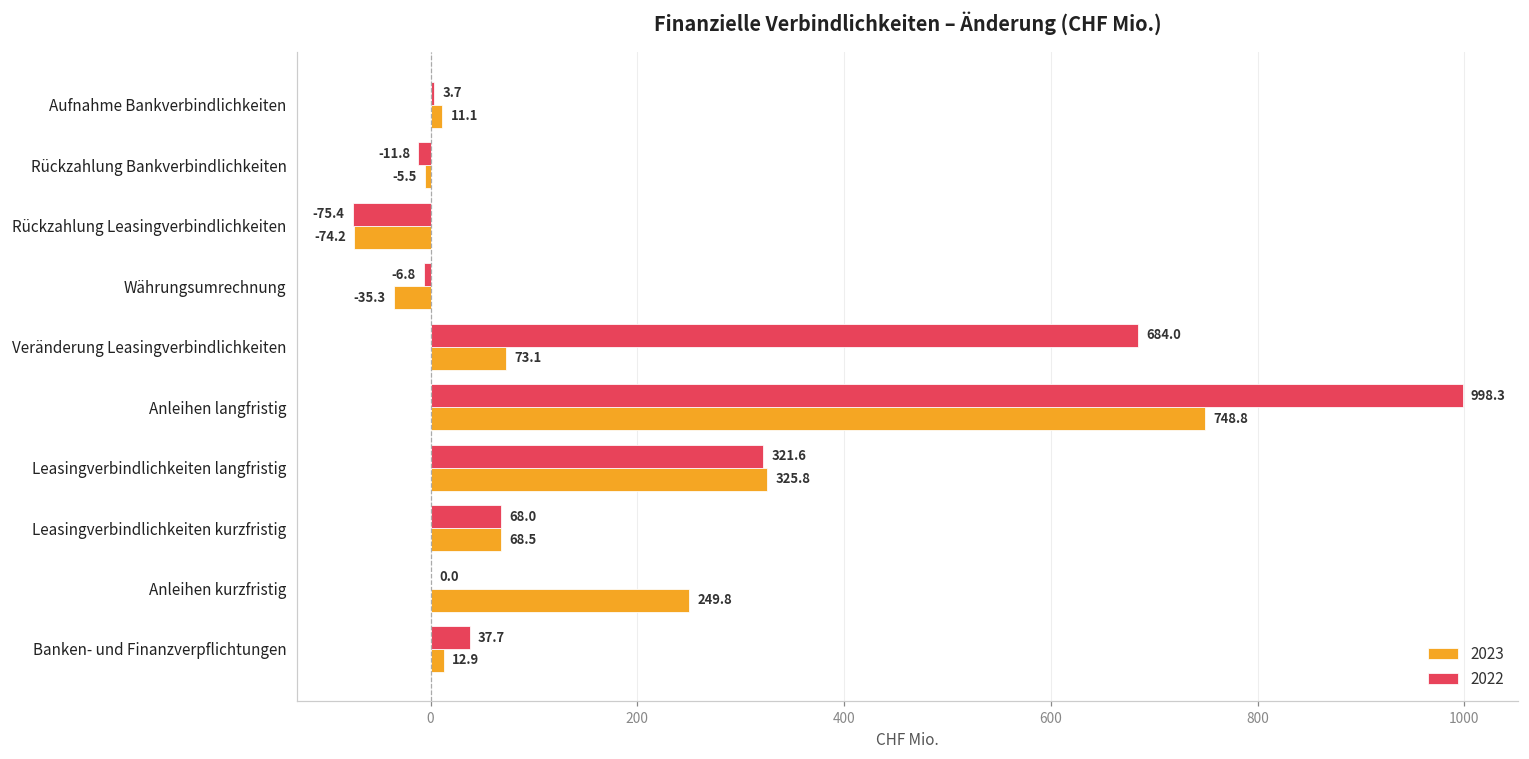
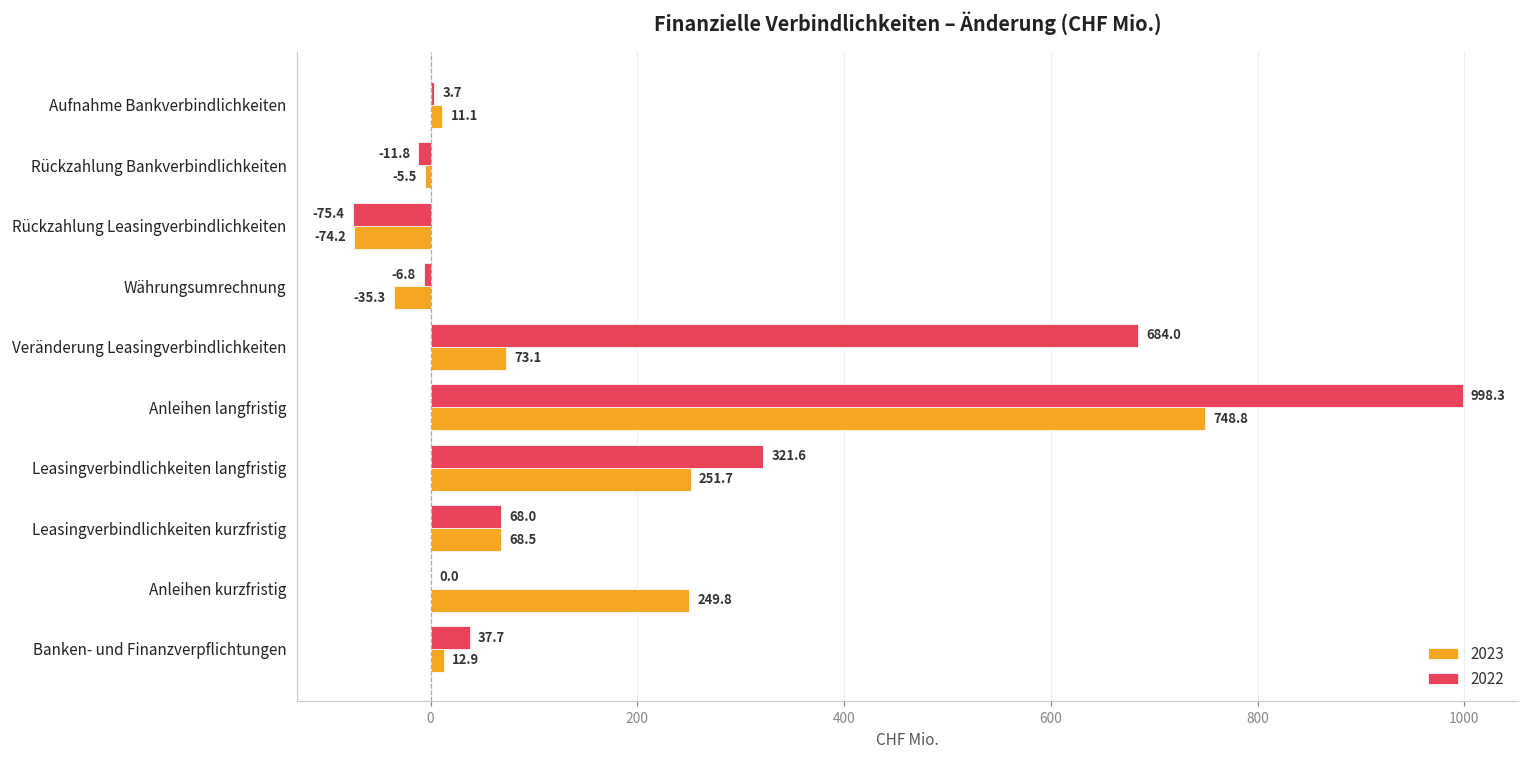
  {
    "2023": {
      "Aufnahme Bankverbindlichkeiten": 11.1,
      "Rückzahlung Bankverbindlichkeiten": -5.5,
      "Rückzahlung Leasingverbindlichkeiten": -74.2,
      "Währungsumrechnung": -35.3,
      "Veränderung Leasingverbindlichkeiten": 73.1,
      "Anleihen langfristig": 748.8,
-     "Leasingverbindlichkeiten langfristig": 325.8,
+     "Leasingverbindlichkeiten langfristig": 251.7,
      "Leasingverbindlichkeiten kurzfristig": 68.5,
      "Anleihen kurzfristig": 249.8,
      "Banken- und Finanzverpflichtungen": 12.9
    },
    "2022": {
      "Aufnahme Bankverbindlichkeiten": 3.7,
      "Rückzahlung Bankverbindlichkeiten": -11.8,
      "Rückzahlung Leasingverbindlichkeiten": -75.4,
      "Währungsumrechnung": -6.8,
      "Veränderung Leasingverbindlichkeiten": 684.0,
      "Anleihen langfristig": 998.3,
      "Leasingverbindlichkeiten langfristig": 321.6,
      "Leasingverbindlichkeiten kurzfristig": 68.0,
      "Anleihen kurzfristig": 0.0,
      "Banken- und Finanzverpflichtungen": 37.7
    }
  }
